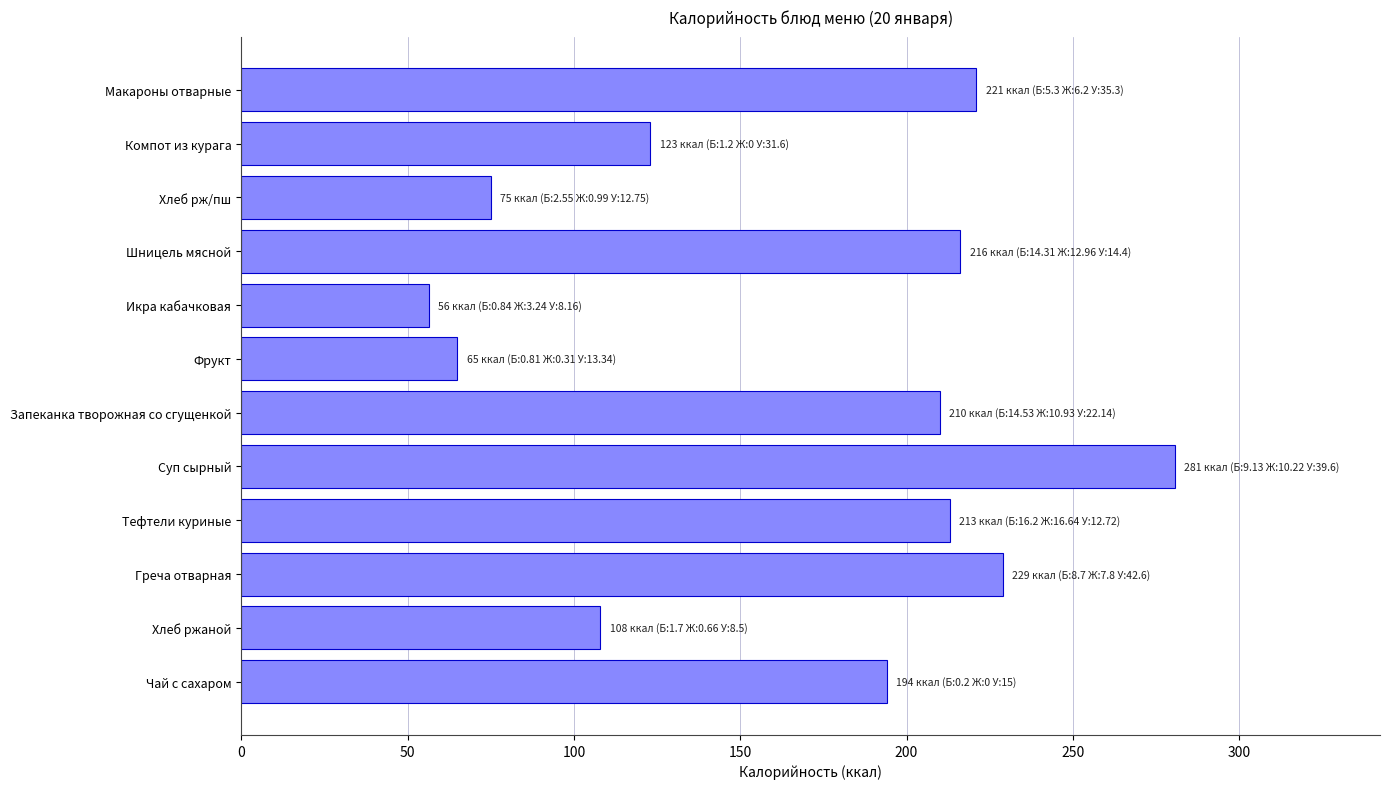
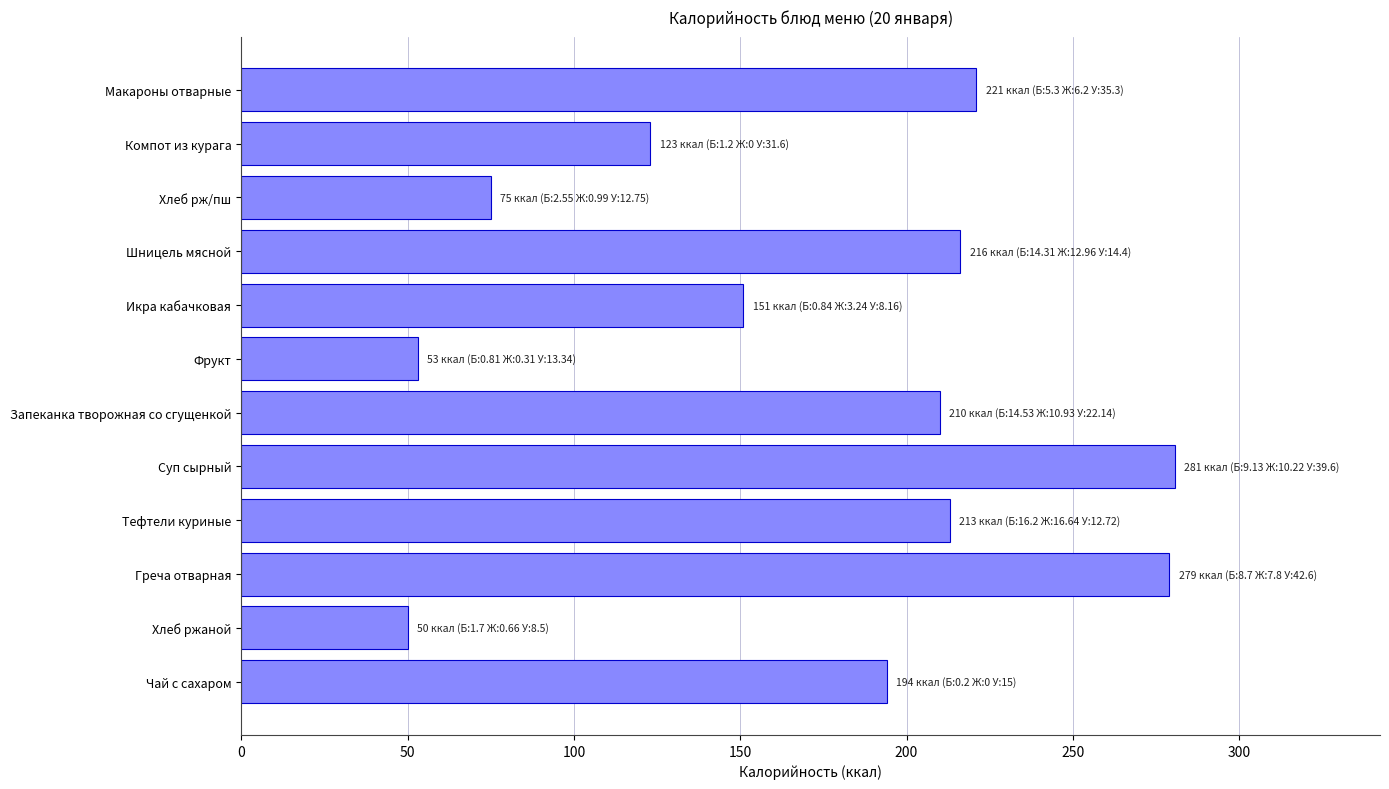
  {
    "Макароны отварные": 221,
    "Компот из курага": 123,
    "Хлеб рж/пш": 75,
    "Шницель мясной": 216,
-   "Икра кабачковая": 56,
-   "Фрукт": 65,
+   "Икра кабачковая": 151,
+   "Фрукт": 53,
    "Запеканка творожная со сгущенкой": 210,
    "Суп сырный": 281,
    "Тефтели куриные": 213,
-   "Греча отварная": 229,
-   "Хлеб ржаной": 108,
+   "Греча отварная": 279,
+   "Хлеб ржаной": 50,
    "Чай с сахаром": 194
  }
